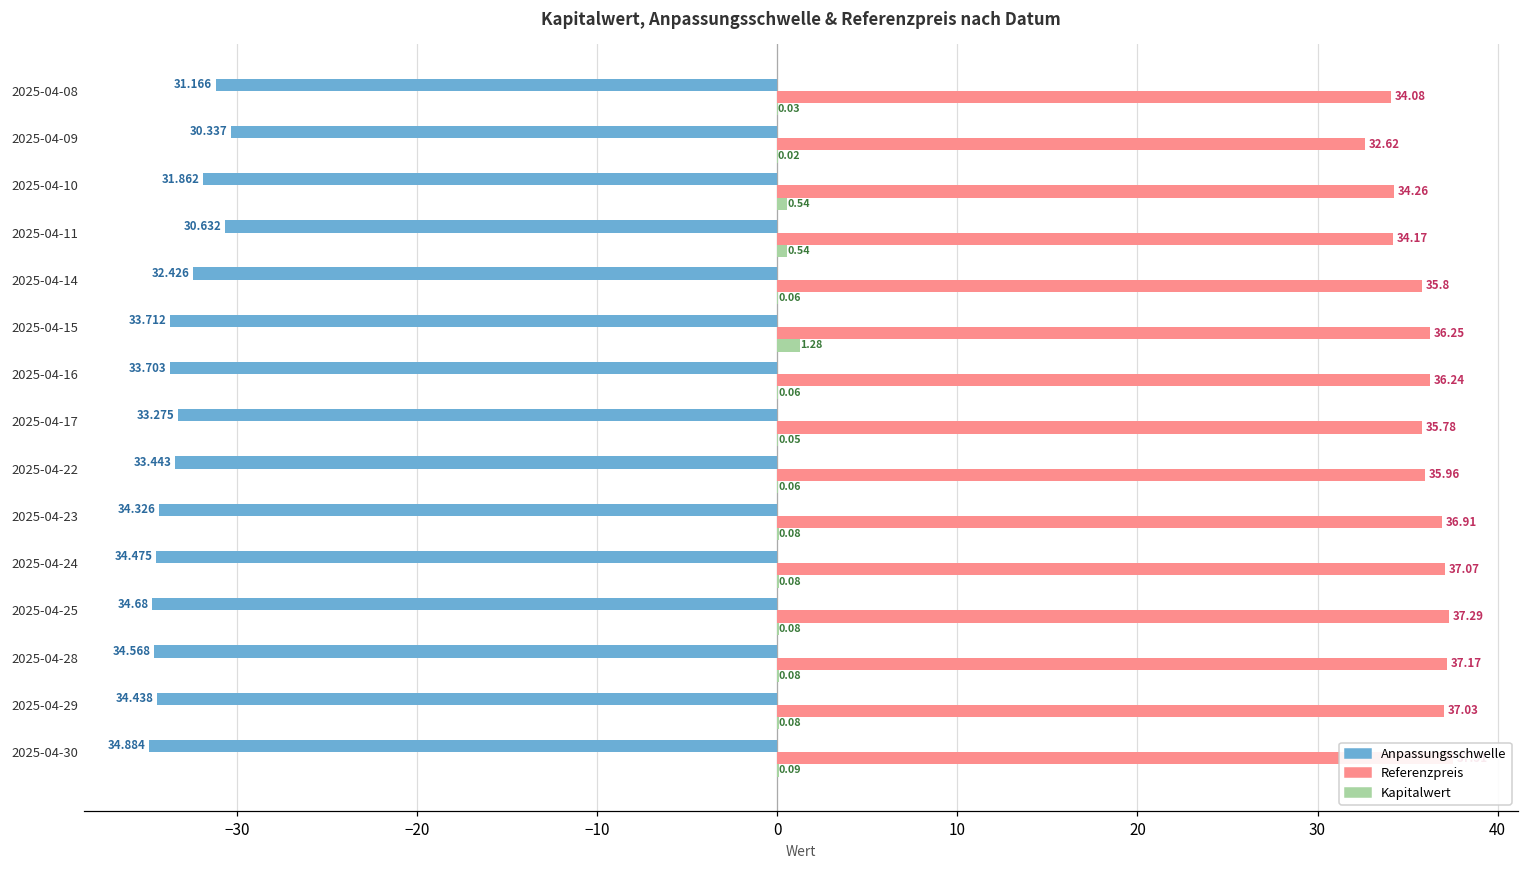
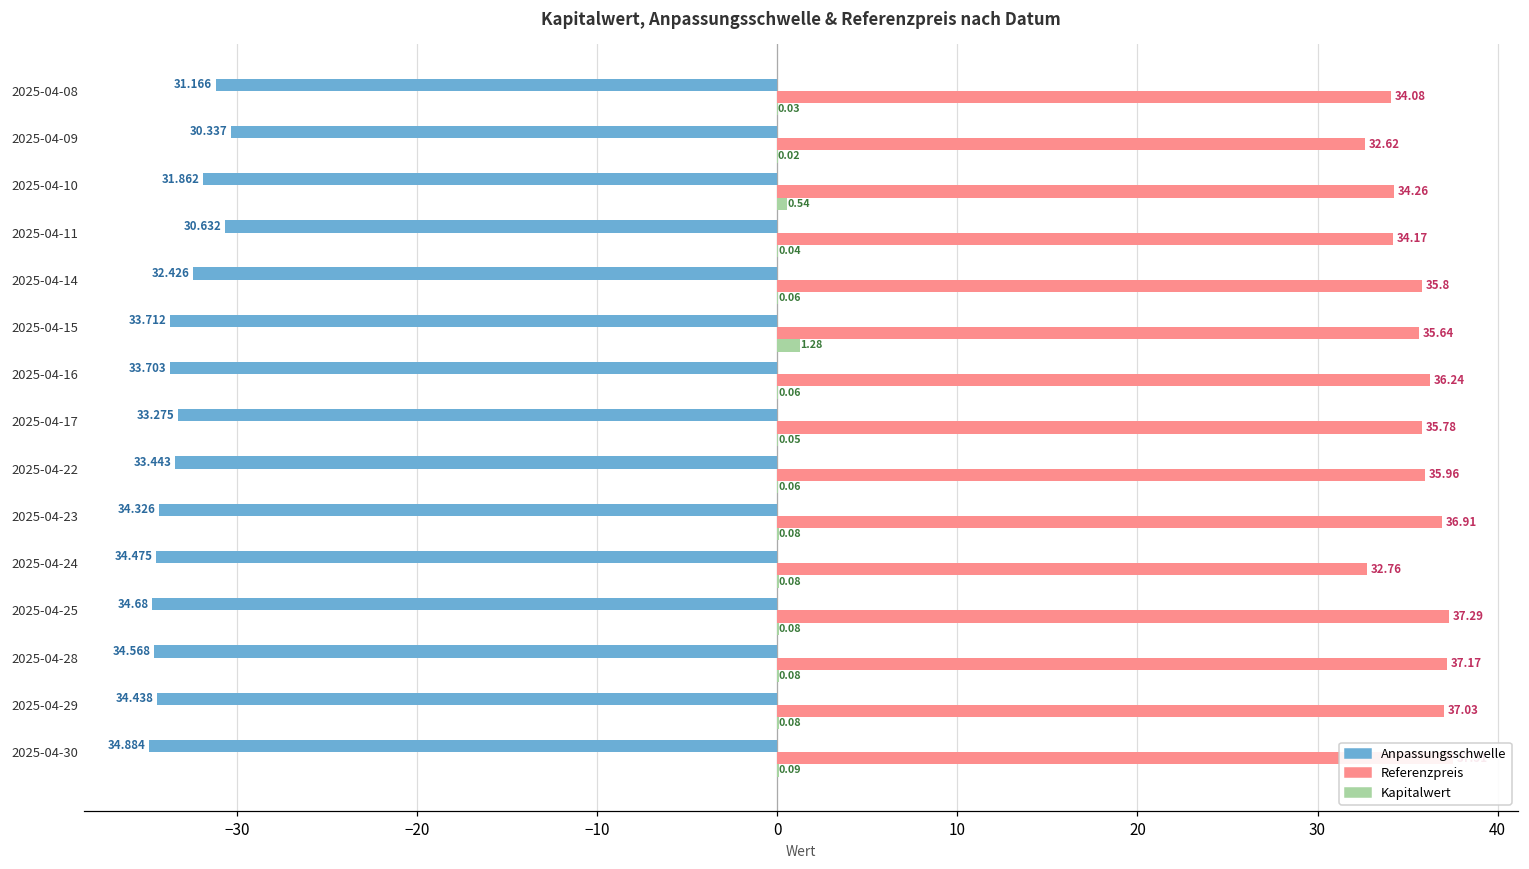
  {
    "Referenzpreis": {
      "2025-04-08": 34.08,
      "2025-04-09": 32.62,
      "2025-04-10": 34.26,
      "2025-04-11": 34.17,
      "2025-04-14": 35.8,
-     "2025-04-15": 36.25,
+     "2025-04-15": 35.64,
      "2025-04-16": 36.24,
      "2025-04-17": 35.78,
      "2025-04-22": 35.96,
      "2025-04-23": 36.91,
-     "2025-04-24": 37.07,
+     "2025-04-24": 32.76,
      "2025-04-25": 37.29,
      "2025-04-28": 37.17,
      "2025-04-29": 37.03
    },
    "Kapitalwert": {
      "2025-04-08": 0.03,
      "2025-04-09": 0.02,
      "2025-04-10": 0.54,
-     "2025-04-11": 0.54,
+     "2025-04-11": 0.04,
      "2025-04-14": 0.06,
      "2025-04-15": 1.28,
      "2025-04-16": 0.06,
      "2025-04-17": 0.05,
      "2025-04-22": 0.06,
      "2025-04-23": 0.08,
      "2025-04-24": 0.08,
      "2025-04-25": 0.08,
      "2025-04-28": 0.08,
      "2025-04-29": 0.08,
      "2025-04-30": 0.09
    }
  }
